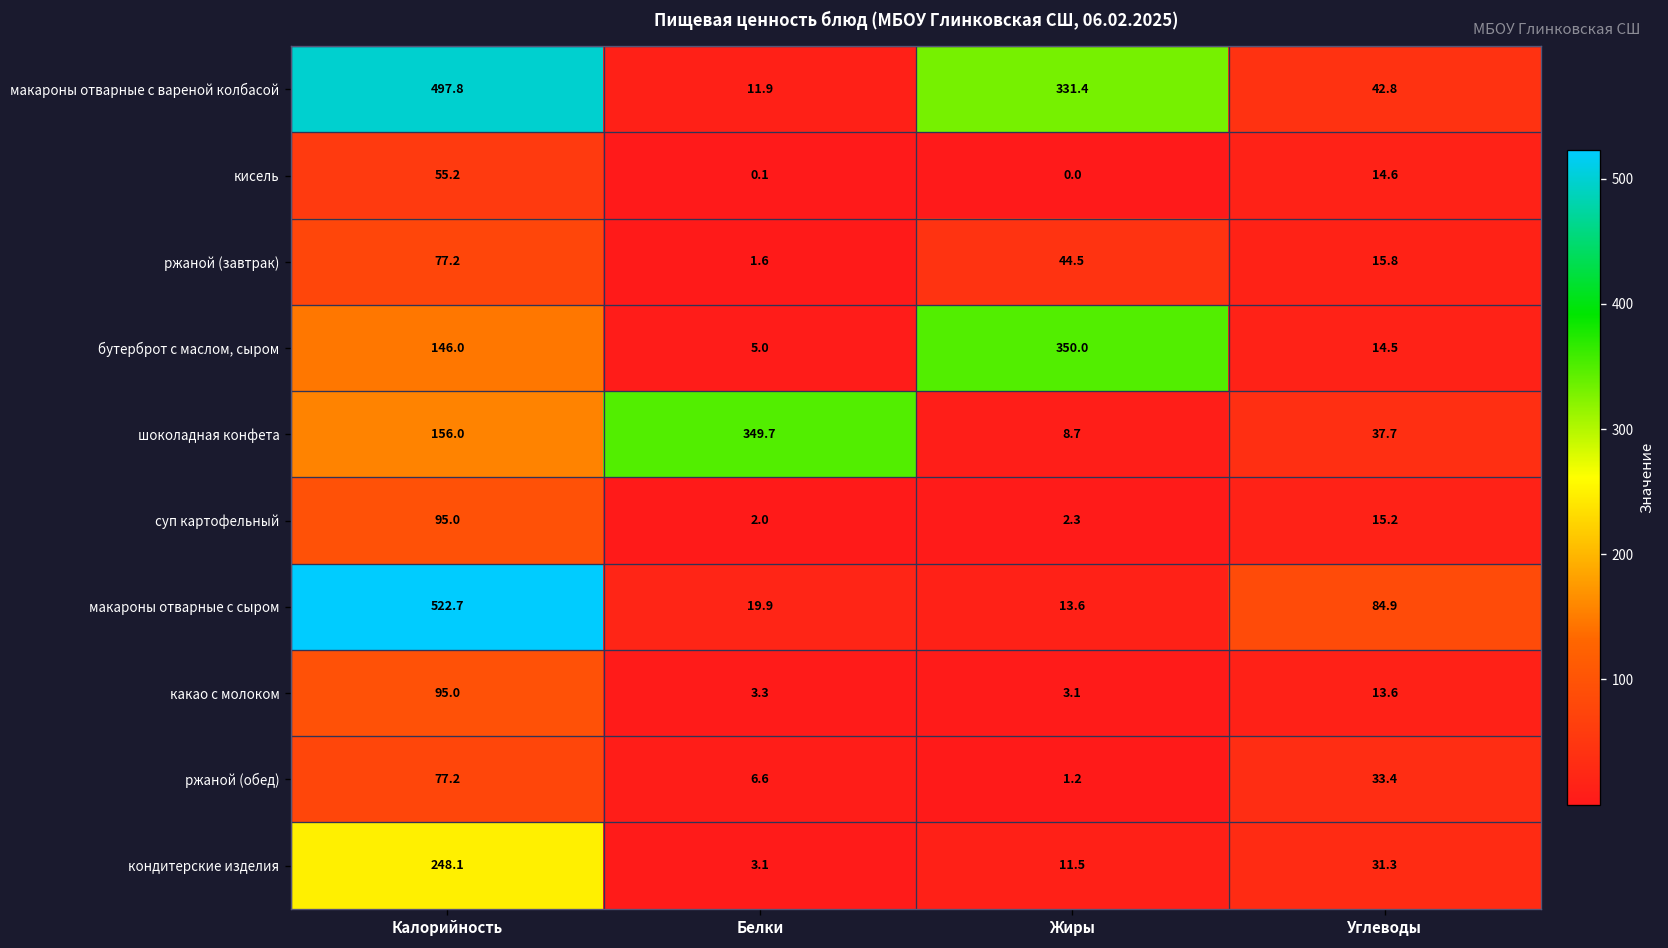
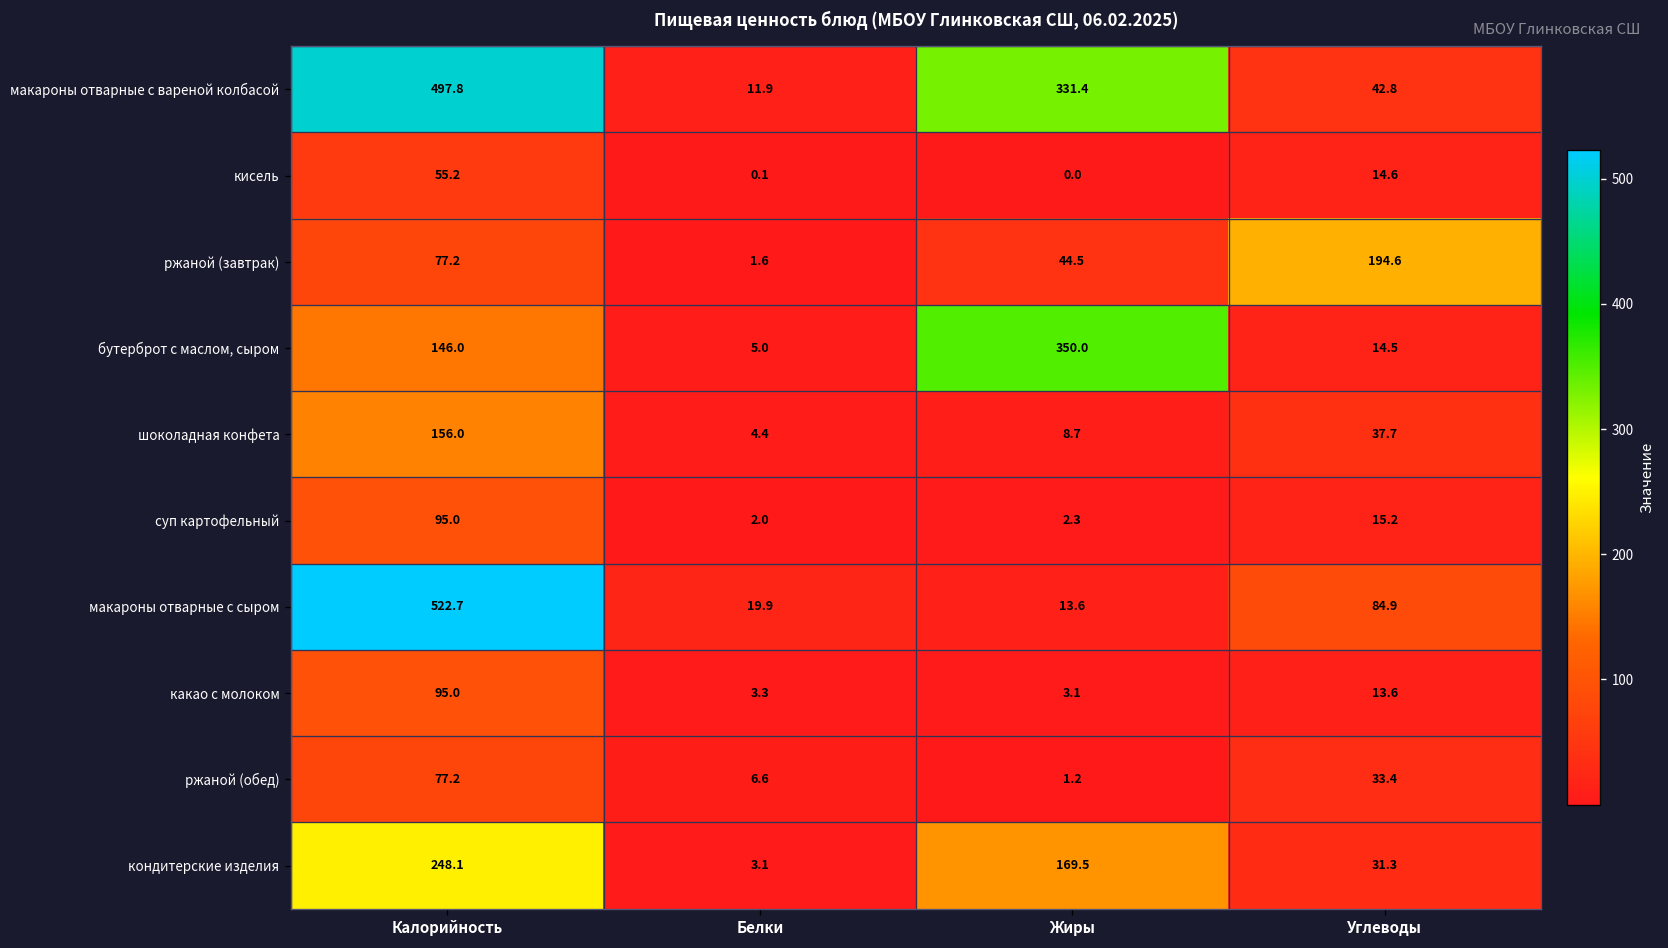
  {
    "макароны отварные с вареной колбасой": {
      "Калорийность": 497.8,
      "Белки": 11.9,
      "Жиры": 331.4,
      "Углеводы": 42.8
    },
    "кисель": {
      "Калорийность": 55.2,
      "Белки": 0.1,
      "Жиры": 0.0,
      "Углеводы": 14.6
    },
    "ржаной (завтрак)": {
      "Калорийность": 77.2,
      "Белки": 1.6,
      "Жиры": 44.5,
-     "Углеводы": 15.8
+     "Углеводы": 194.6
    },
    "бутерброт с маслом, сыром": {
      "Калорийность": 146.0,
      "Белки": 5.0,
      "Жиры": 350.0,
      "Углеводы": 14.5
    },
    "шоколадная конфета": {
      "Калорийность": 156.0,
-     "Белки": 349.7,
+     "Белки": 4.4,
      "Жиры": 8.7,
      "Углеводы": 37.7
    },
    "суп картофельный": {
      "Калорийность": 95.0,
      "Белки": 2.0,
      "Жиры": 2.3,
      "Углеводы": 15.2
    },
    "макароны отварные с сыром": {
      "Калорийность": 522.7,
      "Белки": 19.9,
      "Жиры": 13.6,
      "Углеводы": 84.9
    },
    "какао с молоком": {
      "Калорийность": 95.0,
      "Белки": 3.3,
      "Жиры": 3.1,
      "Углеводы": 13.6
    },
    "ржаной (обед)": {
      "Калорийность": 77.2,
      "Белки": 6.6,
      "Жиры": 1.2,
      "Углеводы": 33.4
    },
    "кондитерские изделия": {
      "Калорийность": 248.1,
      "Белки": 3.1,
-     "Жиры": 11.5,
+     "Жиры": 169.5,
      "Углеводы": 31.3
    }
  }
